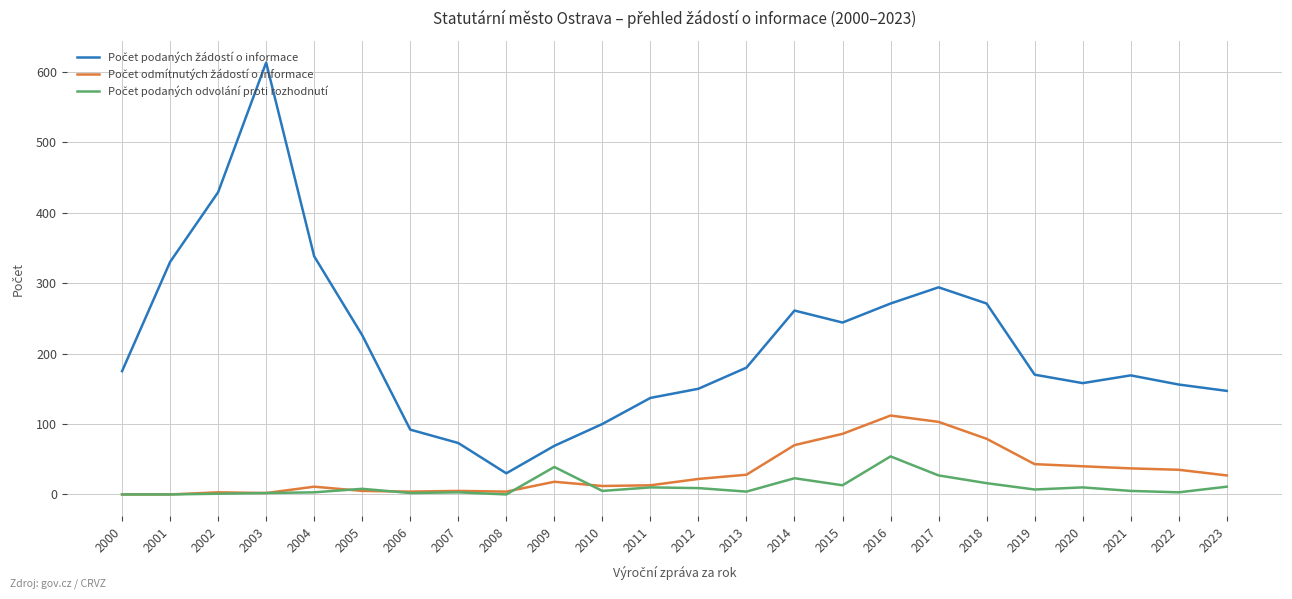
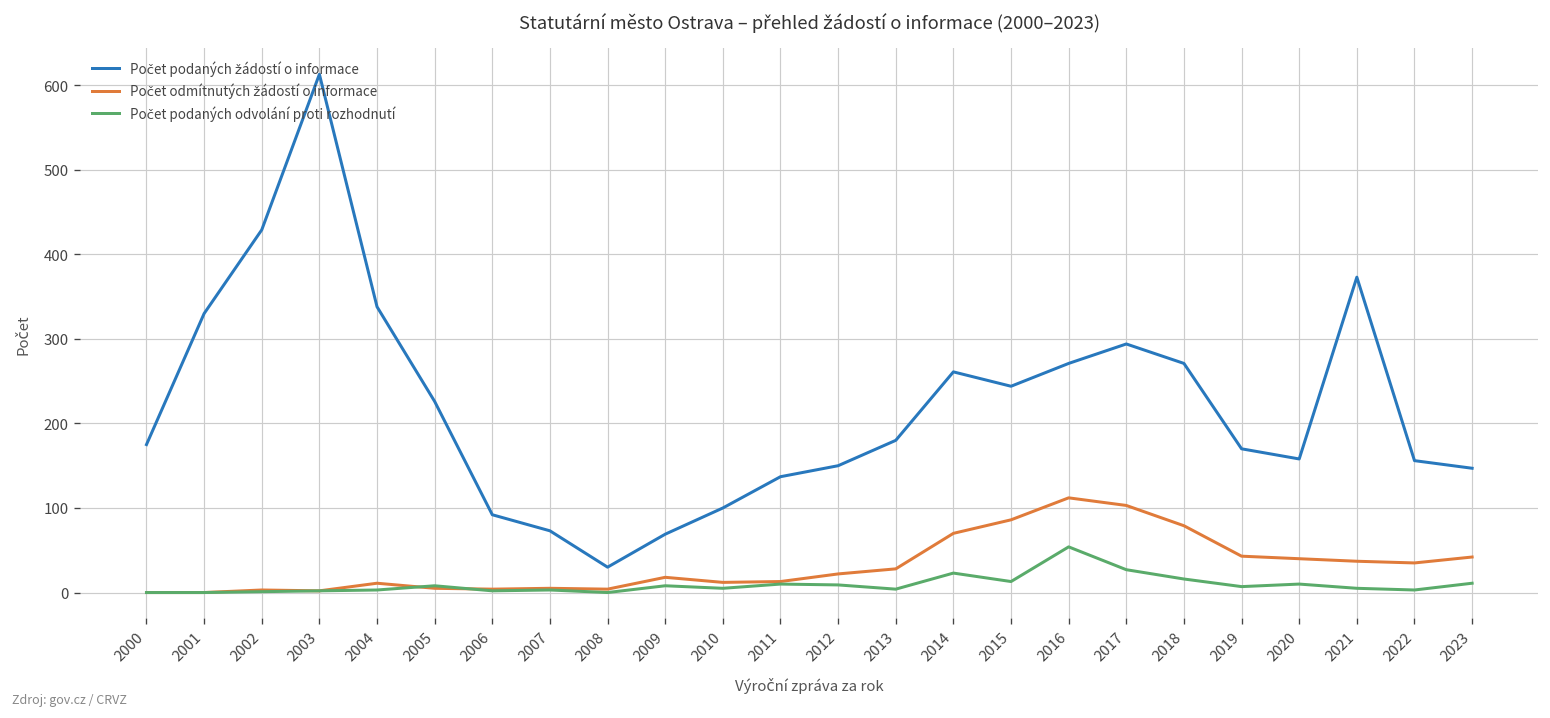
  {
    "Počet podaných žádostí o informace": {
      "2000": 180,
      "2001": 330,
      "2002": 430,
      "2003": 610,
      "2004": 340,
      "2005": 230,
      "2006": 90,
      "2007": 70,
      "2008": 30,
      "2009": 70,
      "2010": 100,
      "2011": 140,
      "2012": 150,
      "2013": 180,
      "2014": 260,
      "2015": 240,
      "2016": 270,
      "2017": 290,
      "2018": 270,
      "2019": 170,
      "2020": 160,
-     "2021": 170,
+     "2021": 370,
      "2022": 160,
      "2023": 150
    },
    "Počet odmítnutých žádostí o informace": {
      "2004": 10,
      "2008": 0,
      "2009": 20,
      "2010": 10,
      "2012": 20,
      "2013": 30,
      "2014": 70,
      "2015": 90,
      "2016": 110,
      "2017": 100,
      "2018": 80,
      "2019": 40,
      "2020": 40,
      "2021": 40,
      "2022": 40,
-     "2023": 30
+     "2023": 40
    },
    "Počet podaných odvolání proti rozhodnutí": {
      "2004": 0,
      "2008": 0,
-     "2009": 40,
+     "2009": 10,
      "2010": 10,
      "2012": 10,
      "2013": 0,
      "2014": 20,
      "2015": 10,
      "2016": 50,
      "2017": 30,
      "2018": 20,
      "2019": 10,
      "2020": 10,
      "2021": 10,
      "2022": 0,
      "2023": 10
    }
  }
